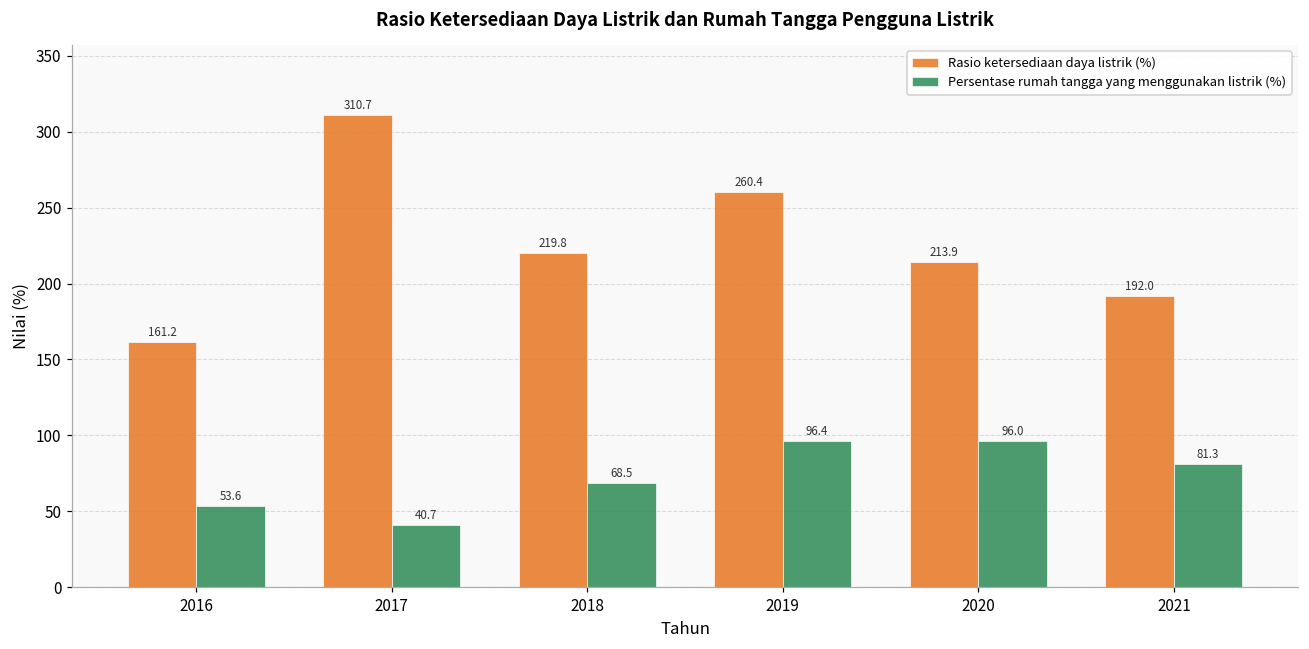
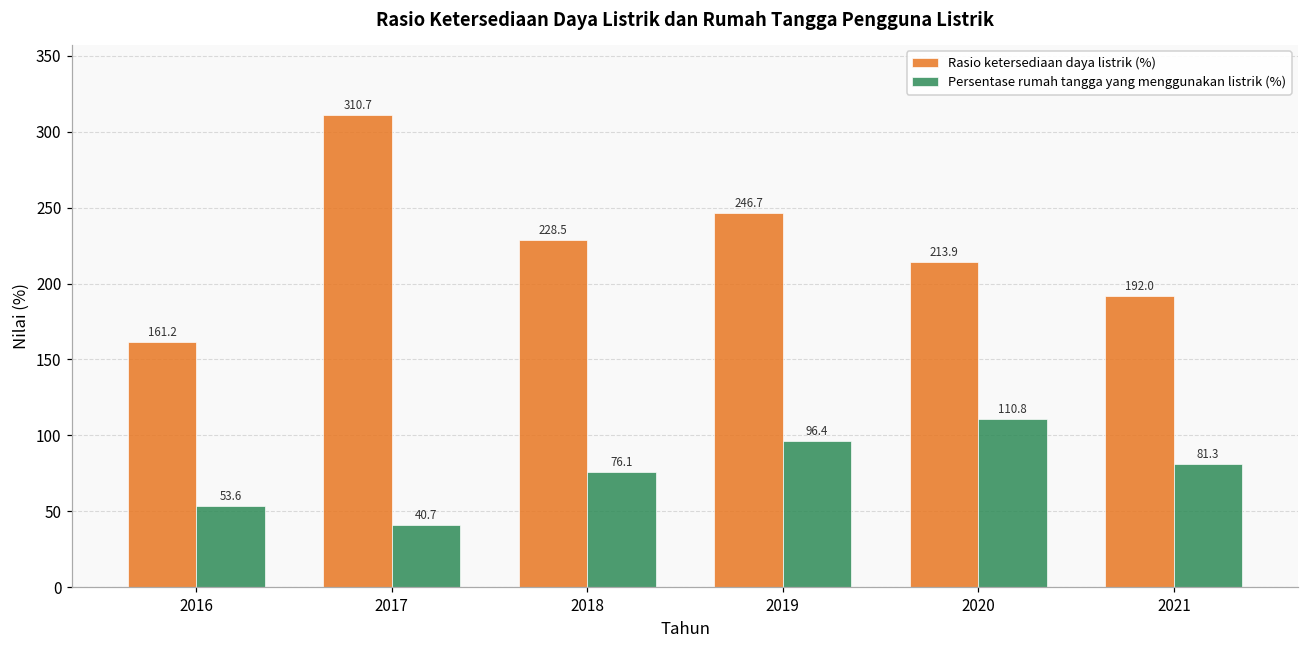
  {
    "Rasio ketersediaan daya listrik (%)": {
      "2016": 161.2,
      "2017": 310.7,
-     "2018": 219.8,
-     "2019": 260.4,
+     "2018": 228.5,
+     "2019": 246.7,
      "2020": 213.9,
      "2021": 192.0
    },
    "Persentase rumah tangga yang menggunakan listrik (%)": {
      "2016": 53.6,
      "2017": 40.7,
-     "2018": 68.5,
+     "2018": 76.1,
      "2019": 96.4,
-     "2020": 96.0,
+     "2020": 110.8,
      "2021": 81.3
    }
  }
